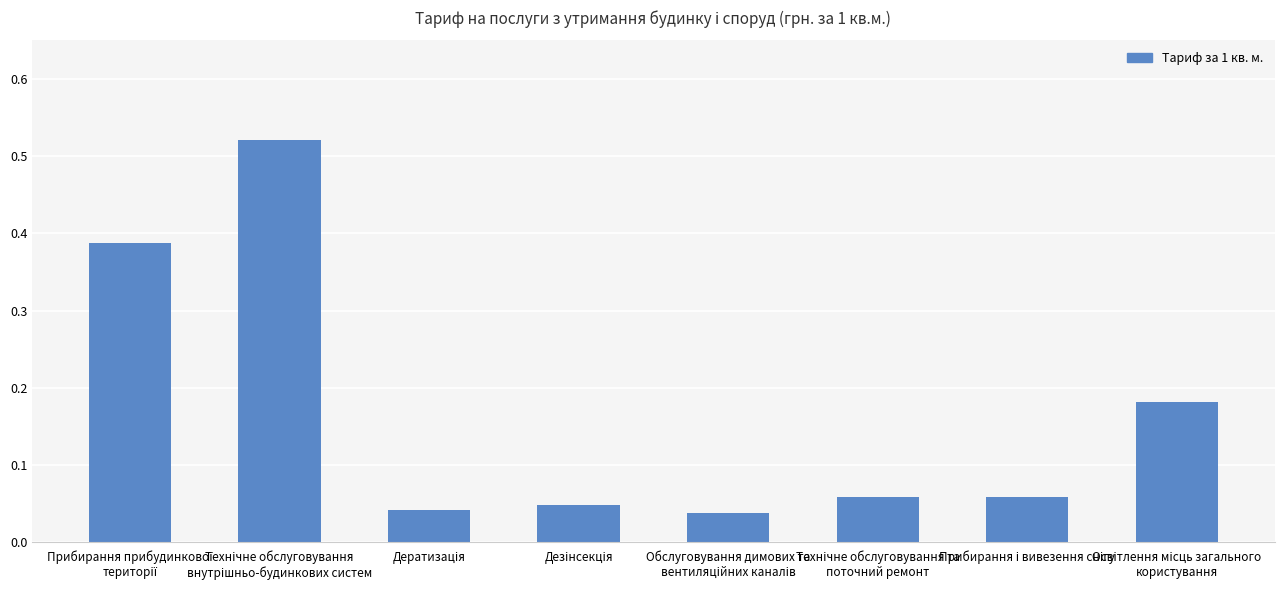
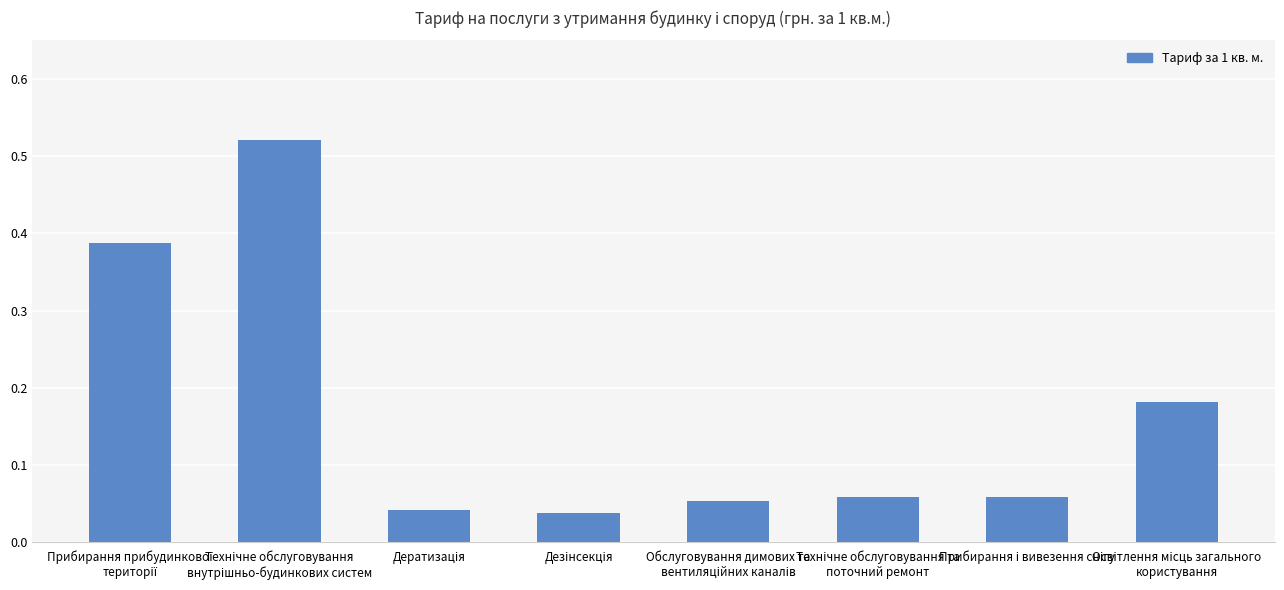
  {
    "Технічне обслуговування внутрішньо-будинкових систем": 0.52,
    "Дератизація": 0.04,
-   "Дезінсекція": 0.05,
-   "Обслуговування димових та вентиляційних каналів": 0.04,
+   "Дезінсекція": 0.04,
+   "Обслуговування димових та вентиляційних каналів": 0.05,
    "Технічне обслуговування та поточний ремонт": 0.06,
    "Прибирання і вивезення снігу": 0.06,
    "Освітлення місць загального користування": 0.18
  }
